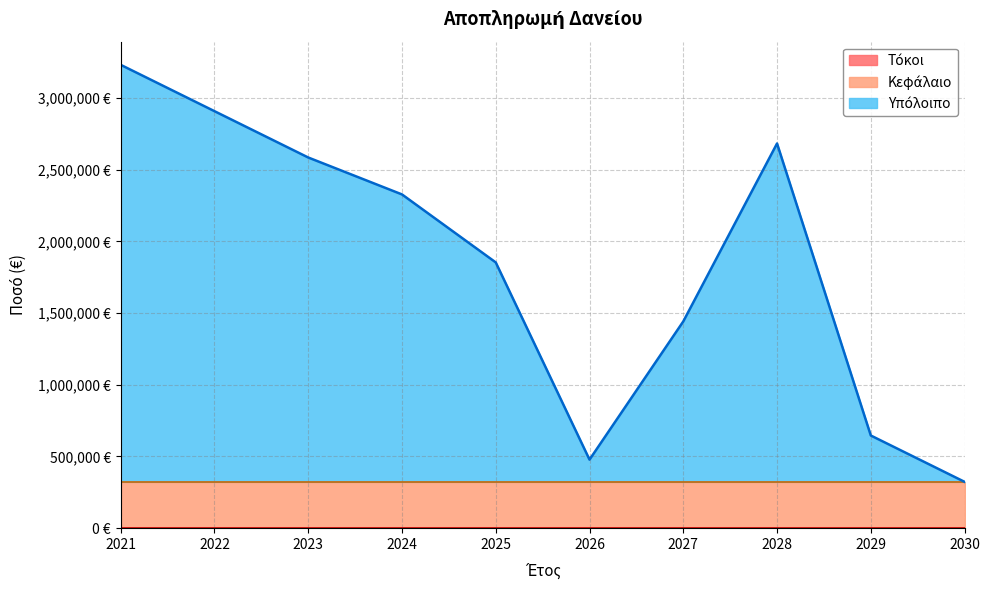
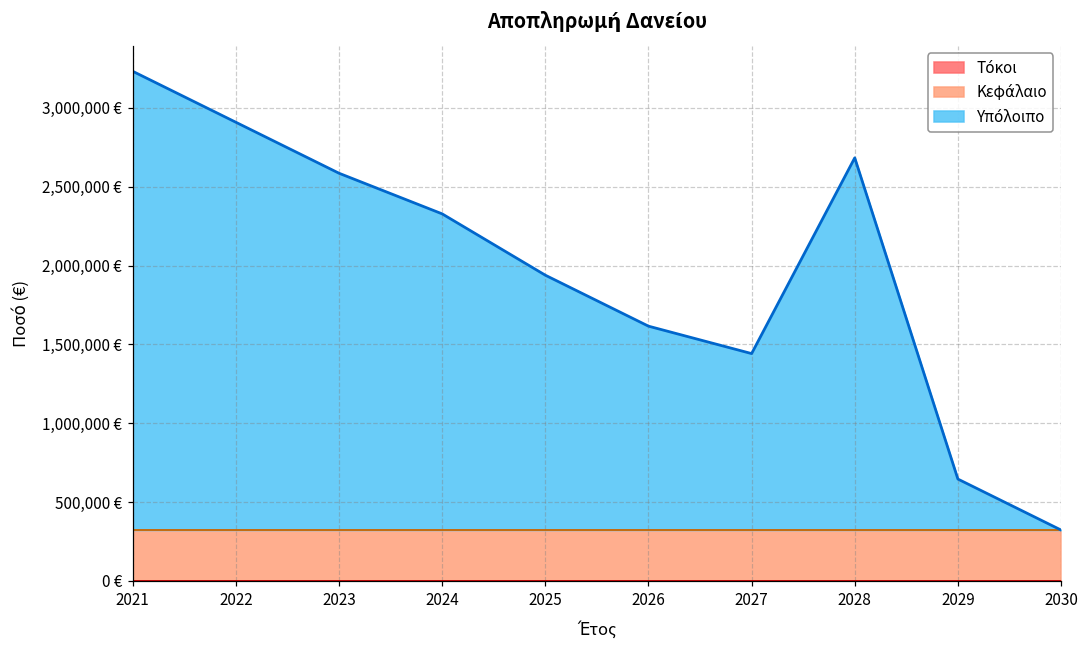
  {
    "Υπόλοιπο": {
      "2021": "3,230,000 €",
      "2022": "2,910,000 €",
      "2023": "2,580,000 €",
      "2024": "2,330,000 €",
-     "2025": "1,850,000 €",
-     "2026": "480,000 €",
+     "2025": "1,940,000 €",
+     "2026": "1,620,000 €",
      "2027": "1,440,000 €",
      "2028": "2,680,000 €",
      "2029": "650,000 €"
    }
  }
